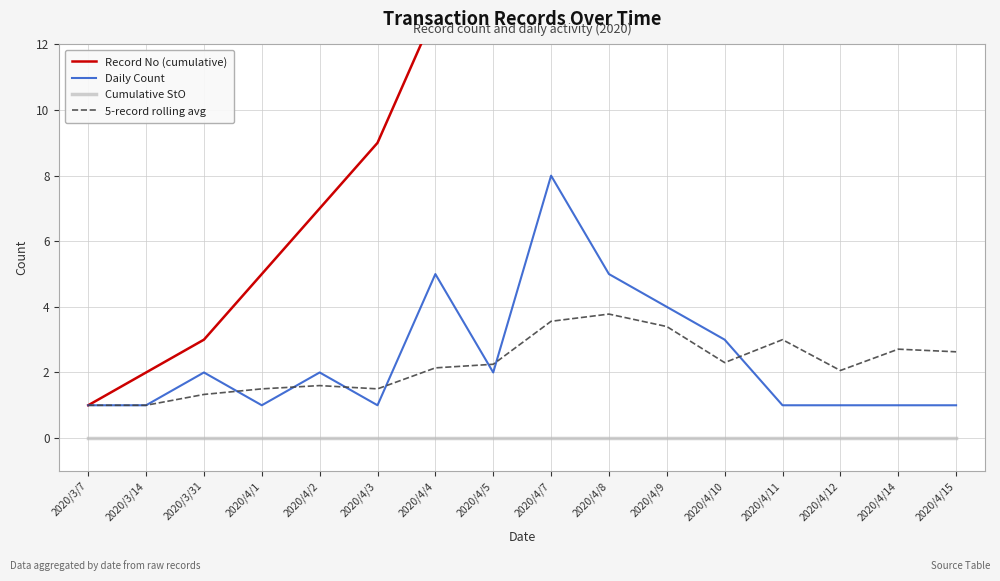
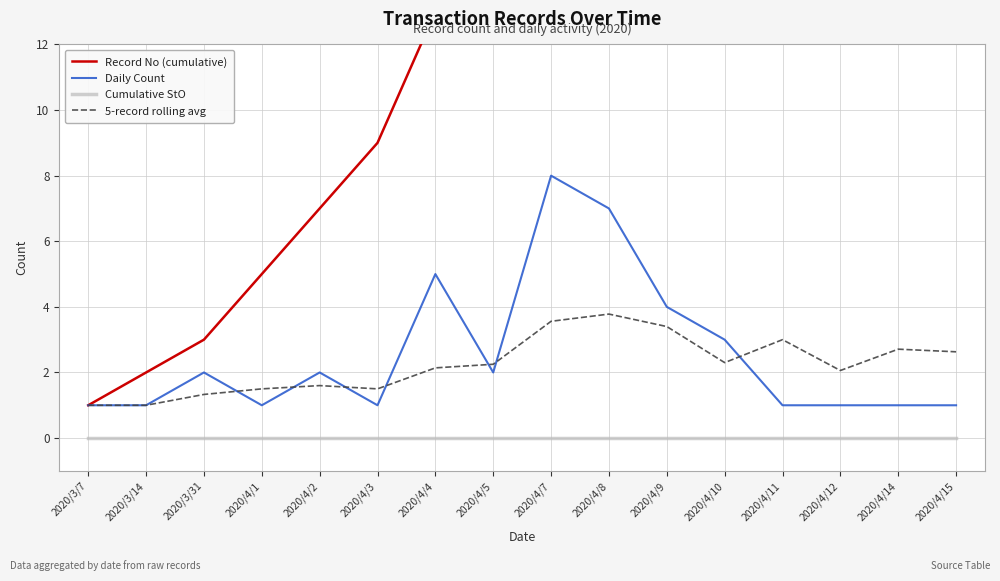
  {
    "Record No (cumulative)": {
      "2020/3/14": 2,
      "2020/3/31": 3,
      "2020/4/1": 5,
      "2020/4/2": 7,
      "2020/4/3": 9
    },
    "Daily Count": {
      "2020/3/31": 2,
      "2020/4/1": 1,
      "2020/4/2": 2,
      "2020/4/3": 1,
      "2020/4/4": 5,
      "2020/4/5": 2,
      "2020/4/7": 8,
-     "2020/4/8": 5,
+     "2020/4/8": 7,
      "2020/4/9": 4,
      "2020/4/10": 3,
      "2020/4/11": 1,
      "2020/4/12": 1,
      "2020/4/14": 1,
      "2020/4/15": 1
    },
    "Cumulative StO": {
      "2020/3/7": 0,
      "2020/3/14": 0,
      "2020/3/31": 0,
      "2020/4/1": 0,
      "2020/4/2": 0,
      "2020/4/3": 0,
      "2020/4/4": 0,
      "2020/4/5": 0,
      "2020/4/7": 0,
      "2020/4/8": 0,
      "2020/4/9": 0,
      "2020/4/10": 0,
      "2020/4/11": 0,
      "2020/4/12": 0,
      "2020/4/14": 0,
      "2020/4/15": 0
    },
    "5-record rolling avg": {
      "2020/3/31": 1.3,
      "2020/4/1": 1.5,
      "2020/4/2": 1.6,
      "2020/4/3": 1.5,
      "2020/4/4": 2.1,
      "2020/4/5": 2.3,
      "2020/4/7": 3.6,
      "2020/4/8": 3.8,
      "2020/4/9": 3.4,
      "2020/4/10": 2.3,
      "2020/4/11": 3,
      "2020/4/12": 2,
      "2020/4/14": 2.7,
      "2020/4/15": 2.6
    }
  }
